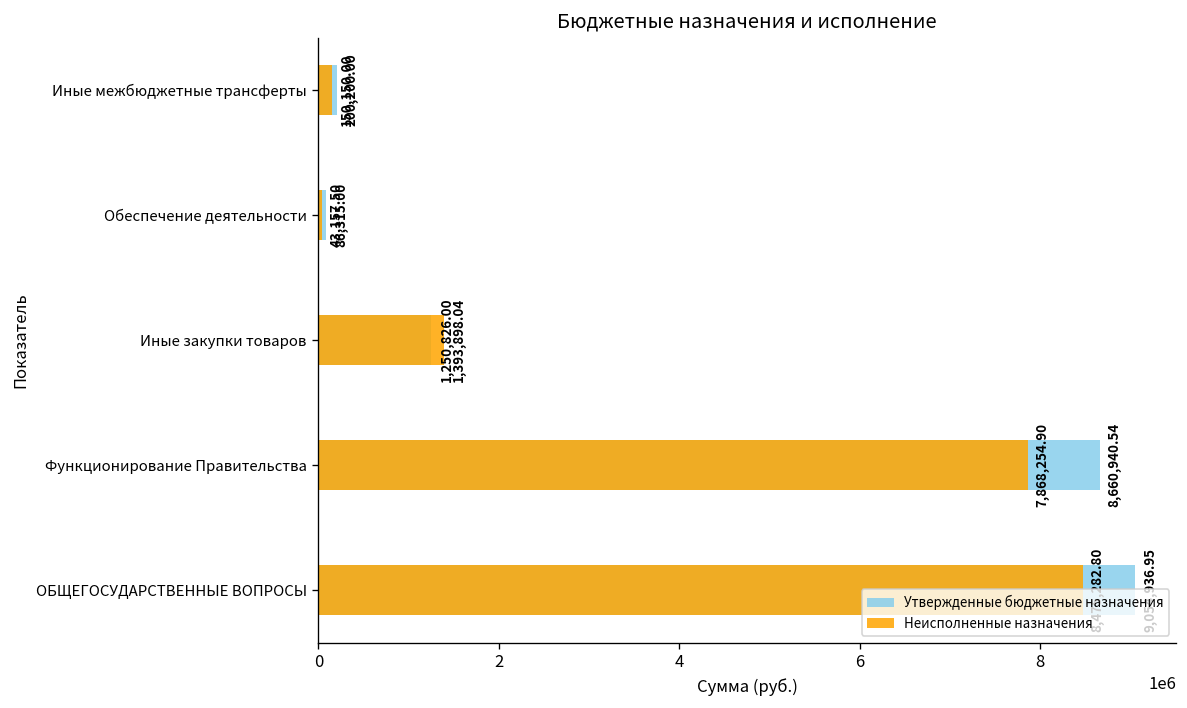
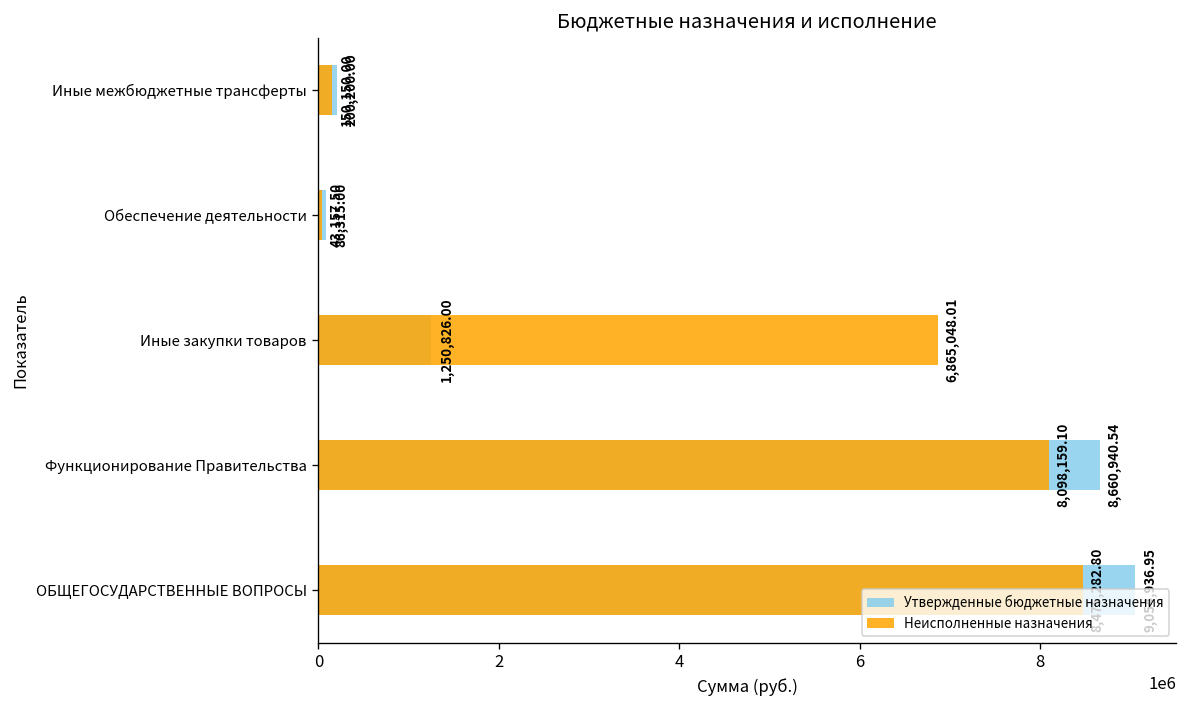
  {
    "Утвержденные бюджетные назначения": {
      "Функционирование Правительства": "8,660,940.54"
    },
    "Неисполненные назначения": {
-     "Иные закупки товаров": "1,393,898.04",
-     "Функционирование Правительства": "7,868,254.90"
+     "Иные закупки товаров": "6,865,048.01",
+     "Функционирование Правительства": "8,098,159.10"
    }
  }
